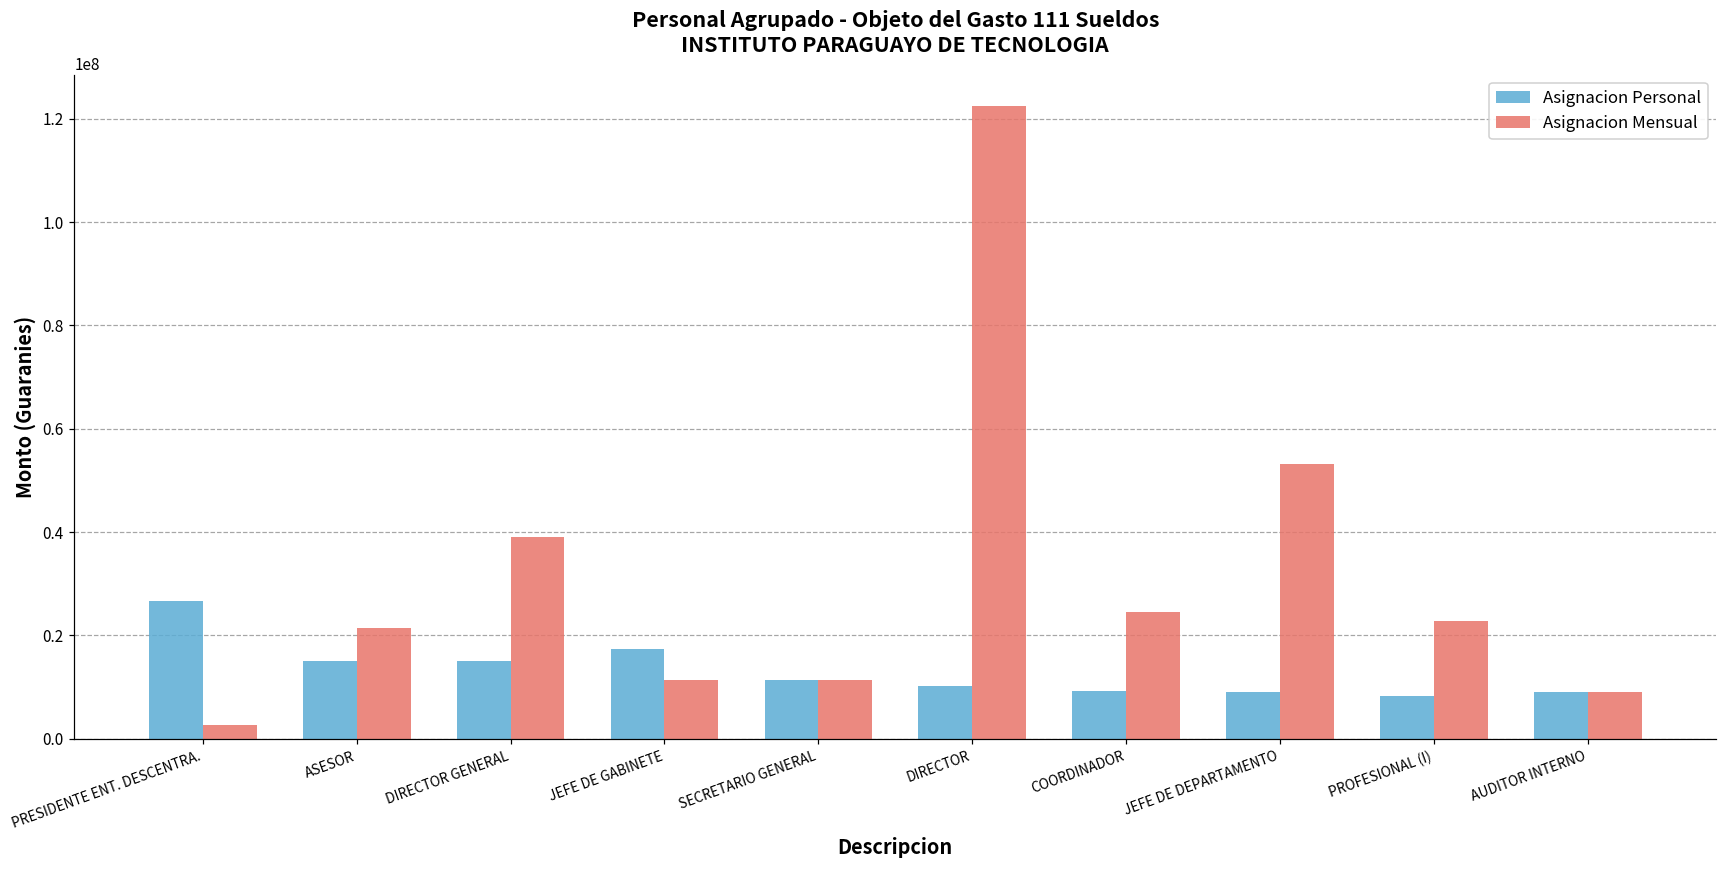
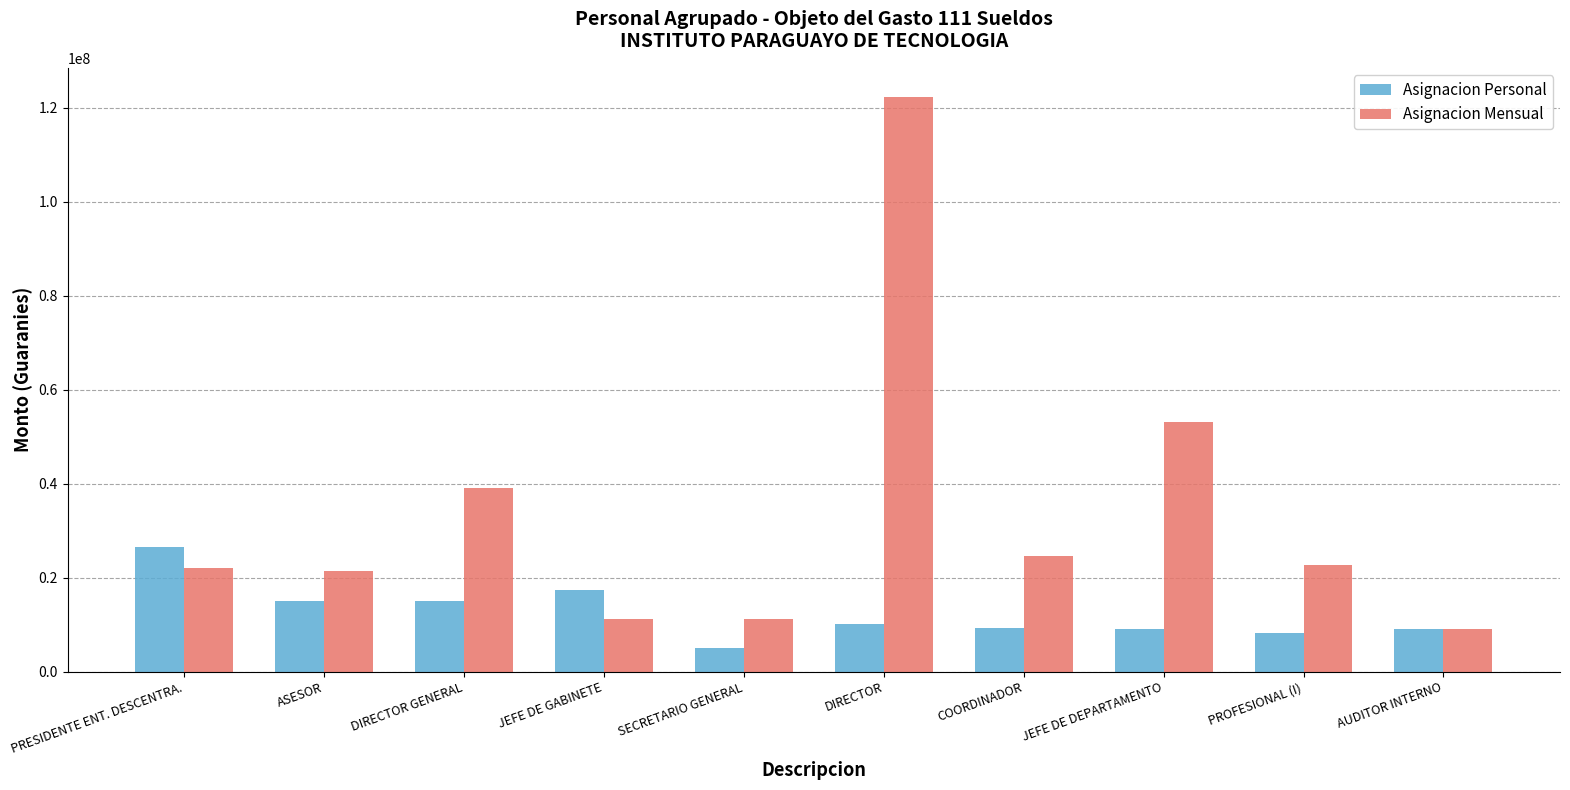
  {
    "Asignacion Personal": {
      "PRESIDENTE ENT. DESCENTRA.": 27000000,
      "ASESOR": 15000000,
      "DIRECTOR GENERAL": 15000000,
      "JEFE DE GABINETE": 17000000,
-     "SECRETARIO GENERAL": 11000000,
+     "SECRETARIO GENERAL": 5000000,
      "DIRECTOR": 10000000,
      "COORDINADOR": 9000000,
      "JEFE DE DEPARTAMENTO": 9000000,
      "PROFESIONAL (I)": 8000000,
      "AUDITOR INTERNO": 9000000
    },
    "Asignacion Mensual": {
-     "PRESIDENTE ENT. DESCENTRA.": 3000000,
+     "PRESIDENTE ENT. DESCENTRA.": 22000000,
      "ASESOR": 21000000,
      "DIRECTOR GENERAL": 39000000,
      "JEFE DE GABINETE": 11000000,
      "SECRETARIO GENERAL": 11000000,
      "DIRECTOR": 122000000,
      "COORDINADOR": 25000000,
      "JEFE DE DEPARTAMENTO": 53000000,
      "PROFESIONAL (I)": 23000000,
      "AUDITOR INTERNO": 9000000
    }
  }
